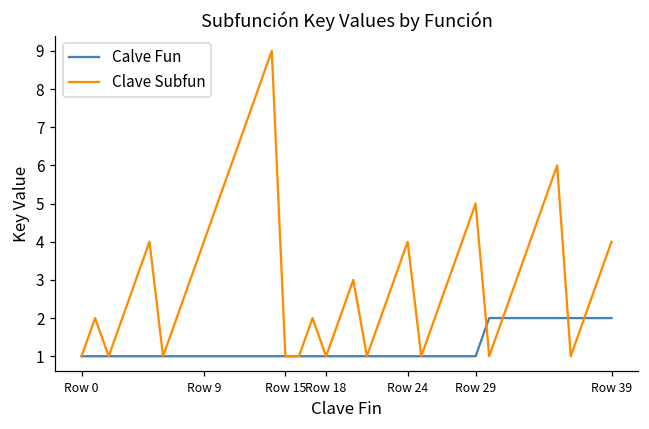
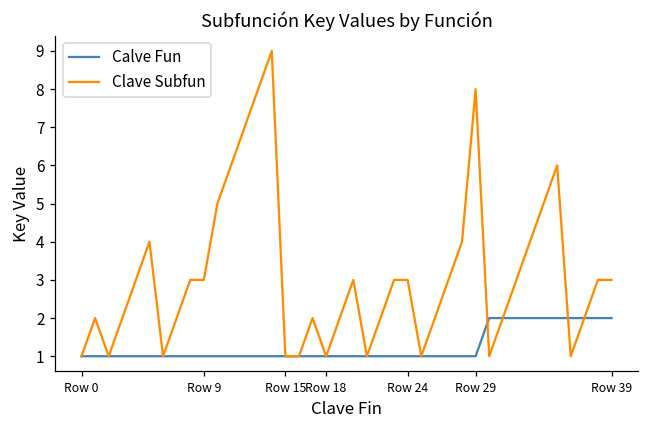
  {
    "Calve Fun": {
      "Row 9": 1,
      "Row 24": 1,
      "Row 29": 1,
      "Row 39": 2
    },
    "Clave Subfun": {
-     "Row 9": 4,
-     "Row 24": 4,
-     "Row 29": 5,
-     "Row 39": 4
+     "Row 9": 3,
+     "Row 24": 3,
+     "Row 29": 8,
+     "Row 39": 3
    }
  }
